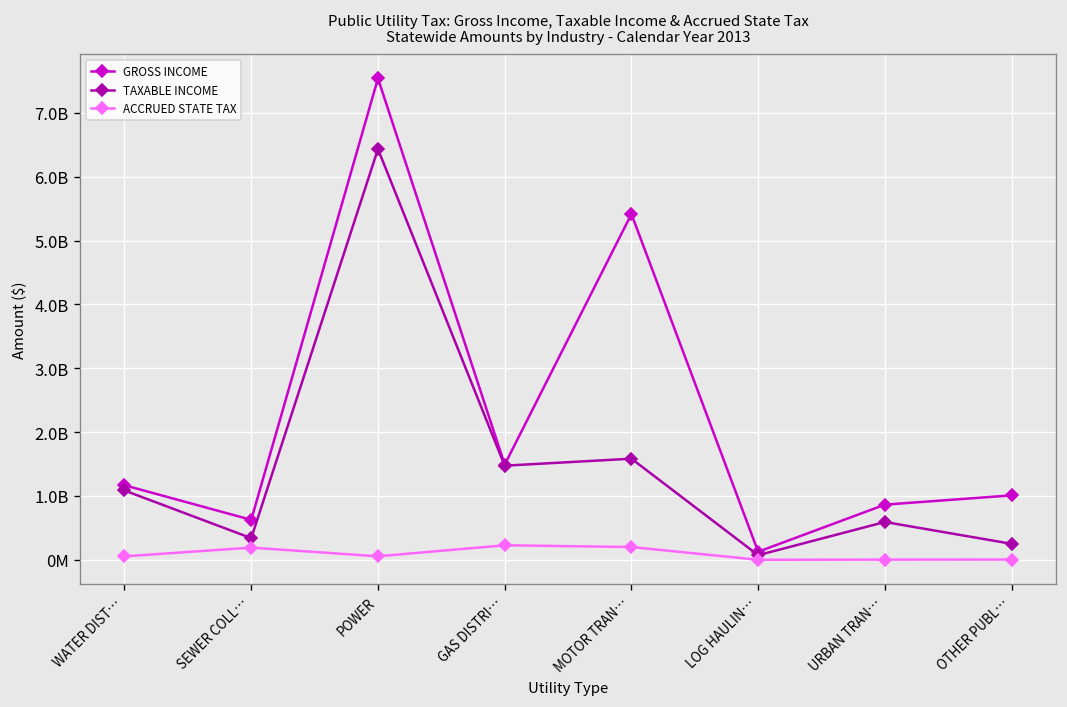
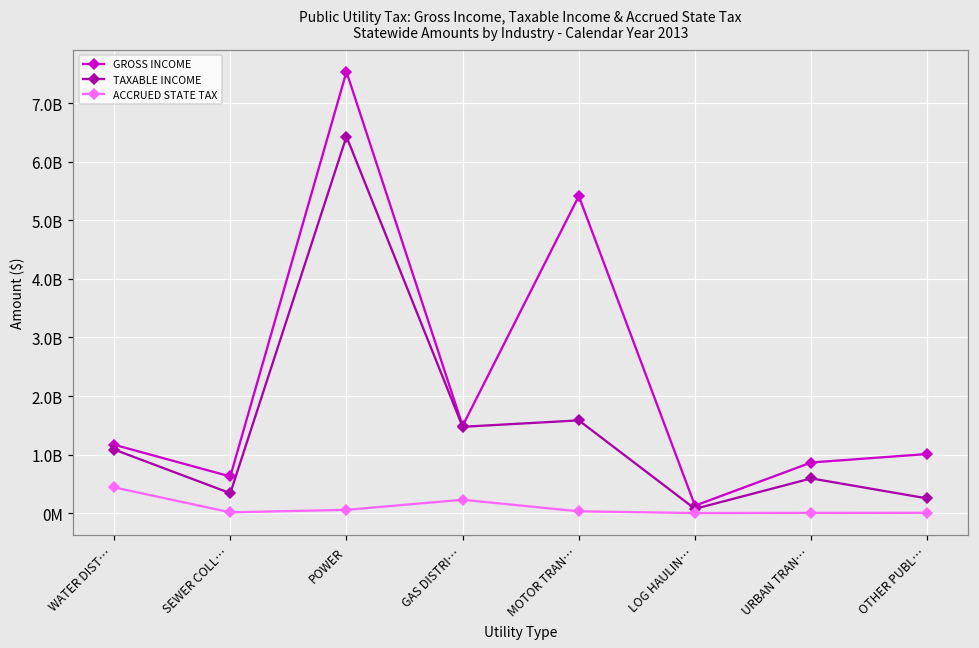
  {
    "ACCRUED STATE TAX": {
-     "WATER DIST…": 100000000,
-     "SEWER COLL…": 200000000,
+     "WATER DIST…": 400000000,
+     "SEWER COLL…": 0,
      "POWER": 100000000,
      "GAS DISTRI…": 200000000,
-     "MOTOR TRAN…": 200000000,
+     "MOTOR TRAN…": 0,
      "LOG HAULIN…": 0,
      "URBAN TRAN…": 0,
      "OTHER PUBL…": 0
    }
  }
